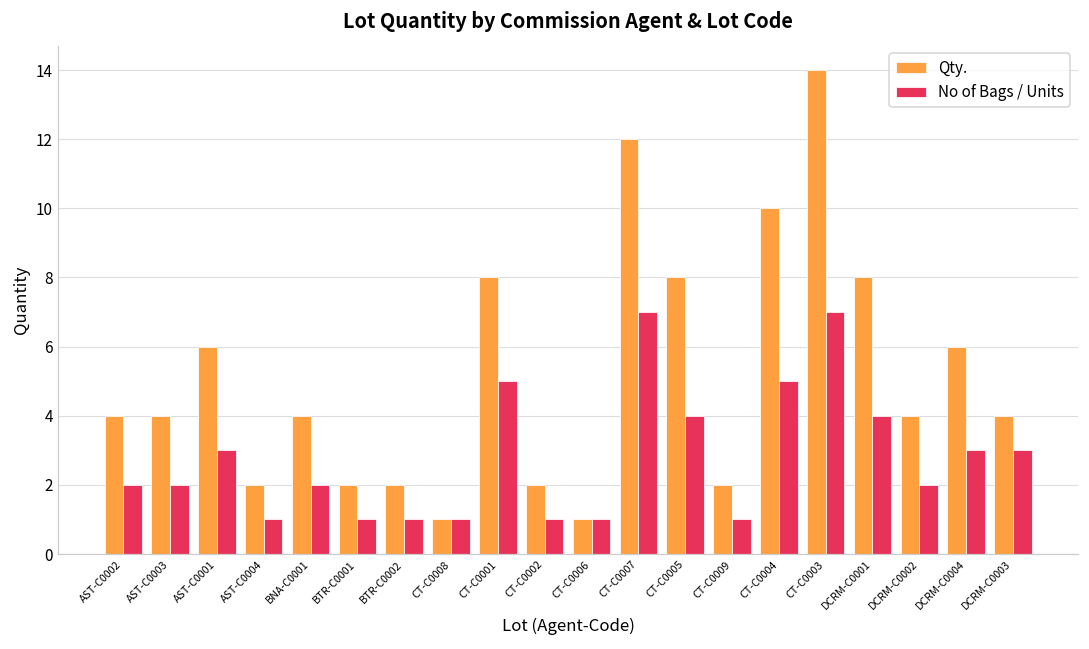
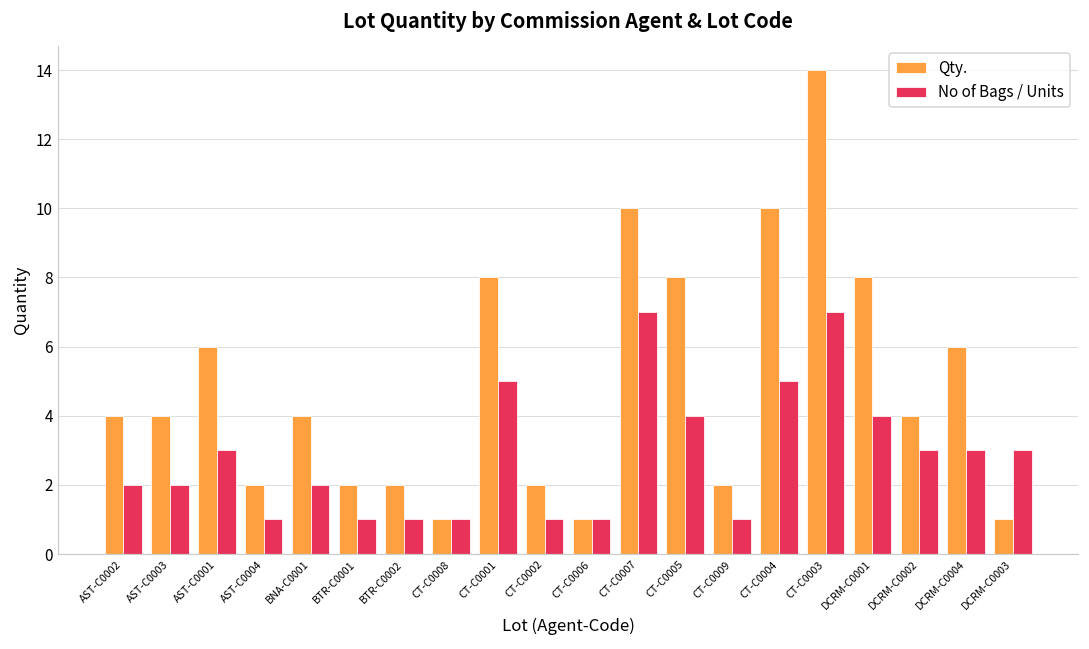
  {
    "Qty.": {
      "AST-C0002": 4,
      "AST-C0003": 4,
      "AST-C0001": 6,
      "AST-C0004": 2,
      "BNA-C0001": 4,
      "BTR-C0001": 2,
      "BTR-C0002": 2,
      "CT-C0008": 1,
      "CT-C0001": 8,
      "CT-C0002": 2,
      "CT-C0006": 1,
-     "CT-C0007": 12,
+     "CT-C0007": 10,
      "CT-C0005": 8,
      "CT-C0009": 2,
      "CT-C0004": 10,
      "CT-C0003": 14,
      "DCRM-C0001": 8,
      "DCRM-C0002": 4,
      "DCRM-C0004": 6,
-     "DCRM-C0003": 4
+     "DCRM-C0003": 1
    },
    "No of Bags / Units": {
      "AST-C0002": 2,
      "AST-C0003": 2,
      "AST-C0001": 3,
      "AST-C0004": 1,
      "BNA-C0001": 2,
      "BTR-C0001": 1,
      "BTR-C0002": 1,
      "CT-C0008": 1,
      "CT-C0001": 5,
      "CT-C0002": 1,
      "CT-C0006": 1,
      "CT-C0007": 7,
      "CT-C0005": 4,
      "CT-C0009": 1,
      "CT-C0004": 5,
      "CT-C0003": 7,
      "DCRM-C0001": 4,
-     "DCRM-C0002": 2,
+     "DCRM-C0002": 3,
      "DCRM-C0004": 3,
      "DCRM-C0003": 3
    }
  }
